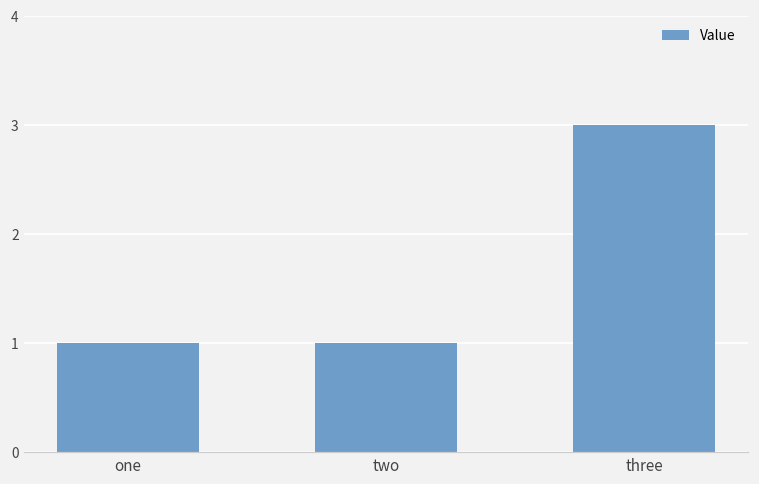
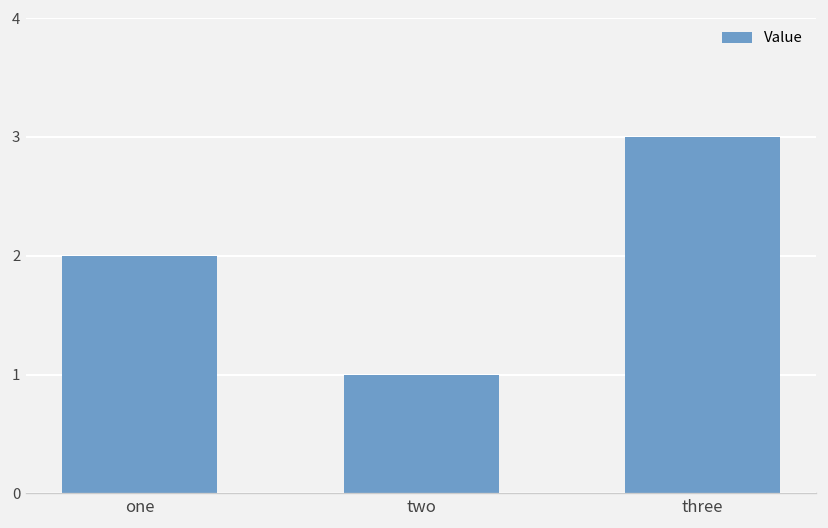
  {
-   "one": 1,
+   "one": 2,
    "two": 1,
    "three": 3
  }
